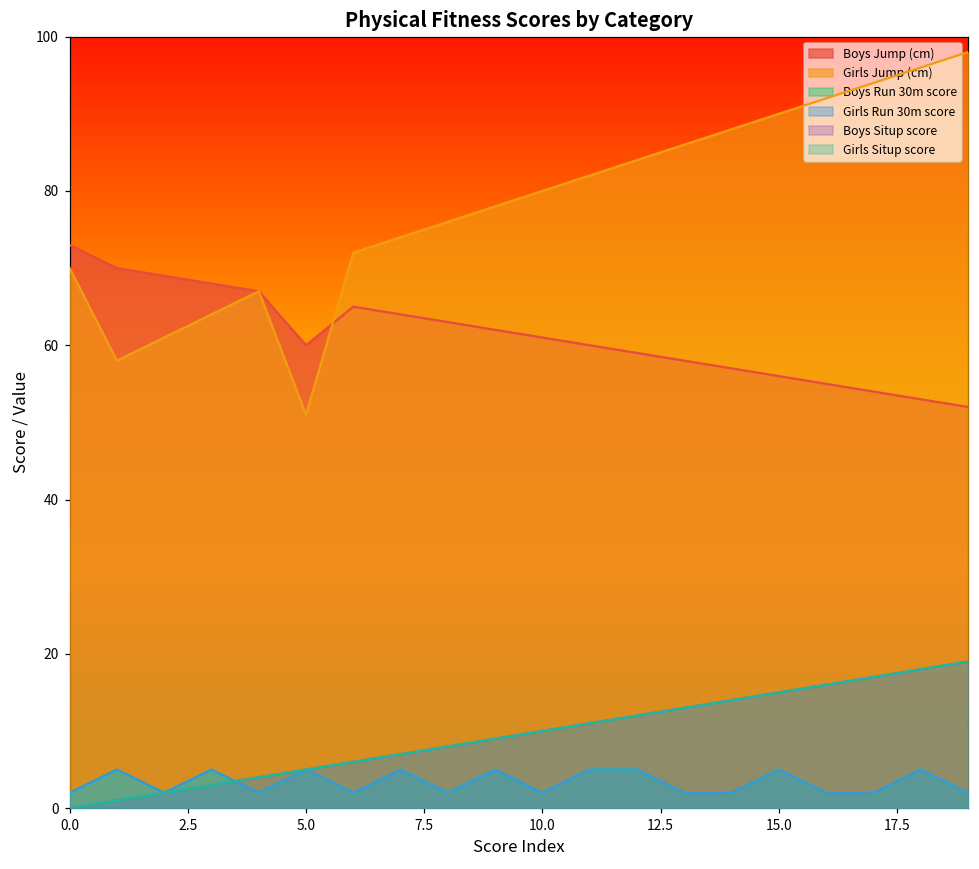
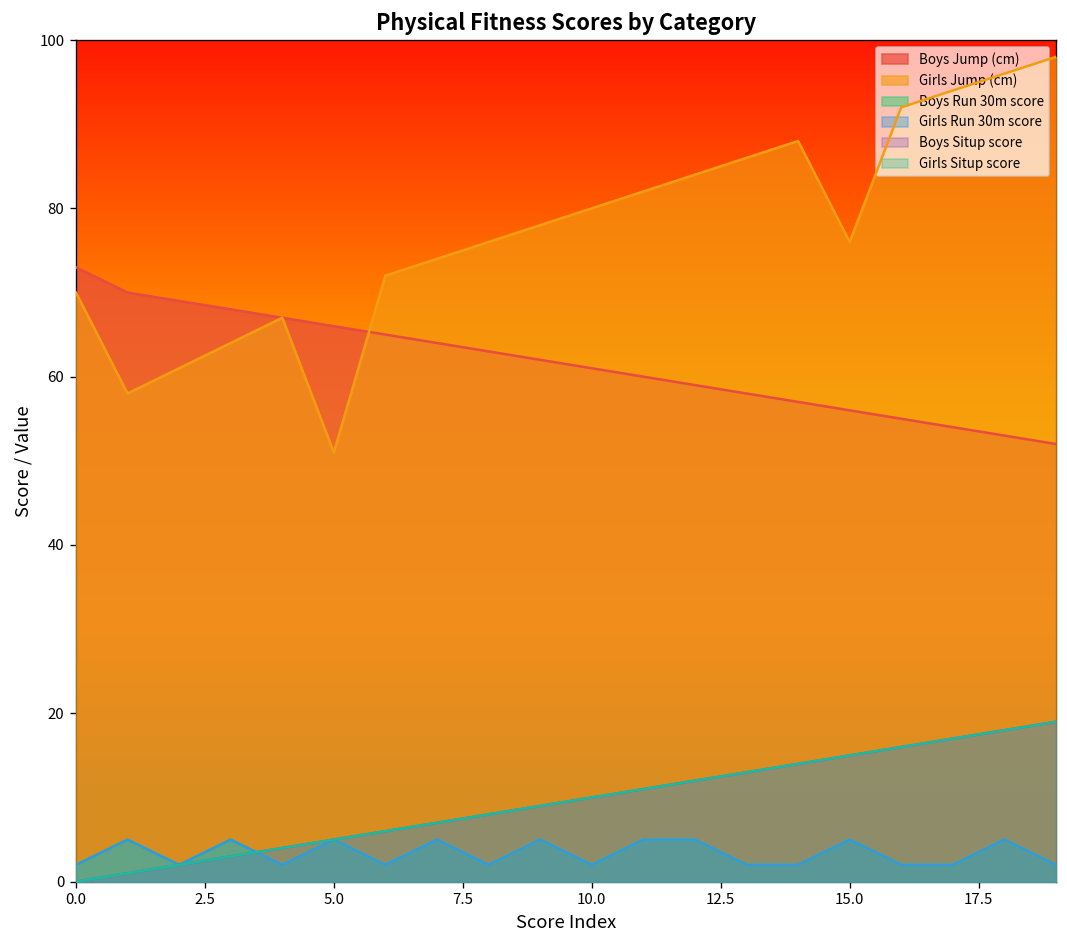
  {
    "Boys Jump (cm)": {
      "0.0": 73,
-     "5.0": 60,
+     "5.0": 66,
      "10.0": 61,
      "15.0": 56
    },
    "Girls Jump (cm)": {
      "0.0": 70,
      "5.0": 51,
      "10.0": 80,
-     "15.0": 90
+     "15.0": 76
    }
  }
